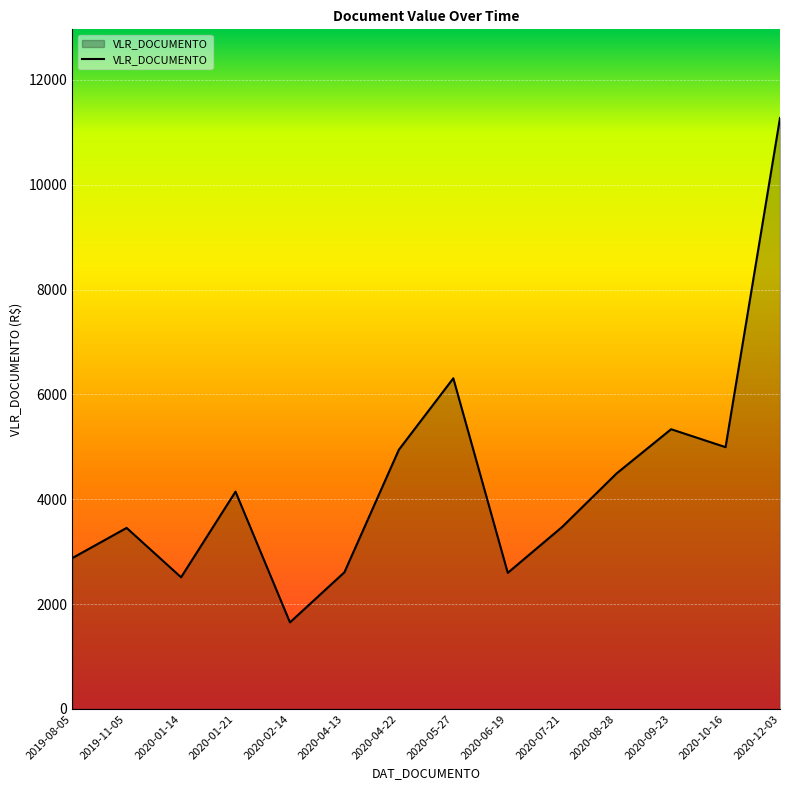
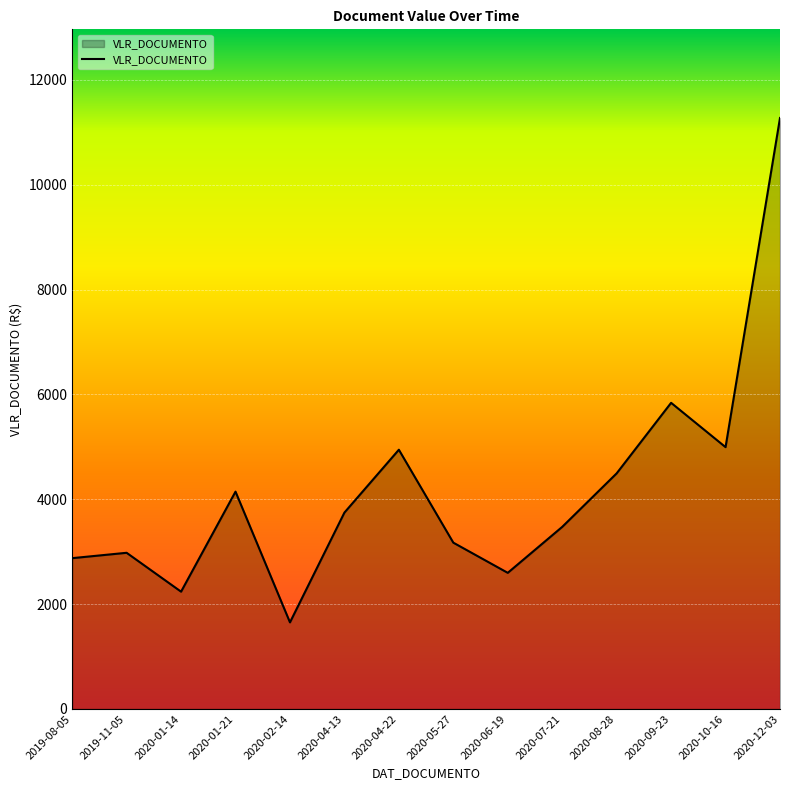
  {
    "2019-08-05": 2900,
-   "2019-11-05": 3500,
-   "2020-01-14": 2500,
+   "2019-11-05": 3000,
+   "2020-01-14": 2200,
    "2020-01-21": 4100,
    "2020-02-14": 1700,
-   "2020-04-13": 2600,
+   "2020-04-13": 3700,
    "2020-04-22": 4900,
-   "2020-05-27": 6300,
+   "2020-05-27": 3200,
    "2020-06-19": 2600,
    "2020-07-21": 3500,
    "2020-08-28": 4500,
-   "2020-09-23": 5300,
+   "2020-09-23": 5800,
    "2020-10-16": 5000,
    "2020-12-03": 11300
  }
